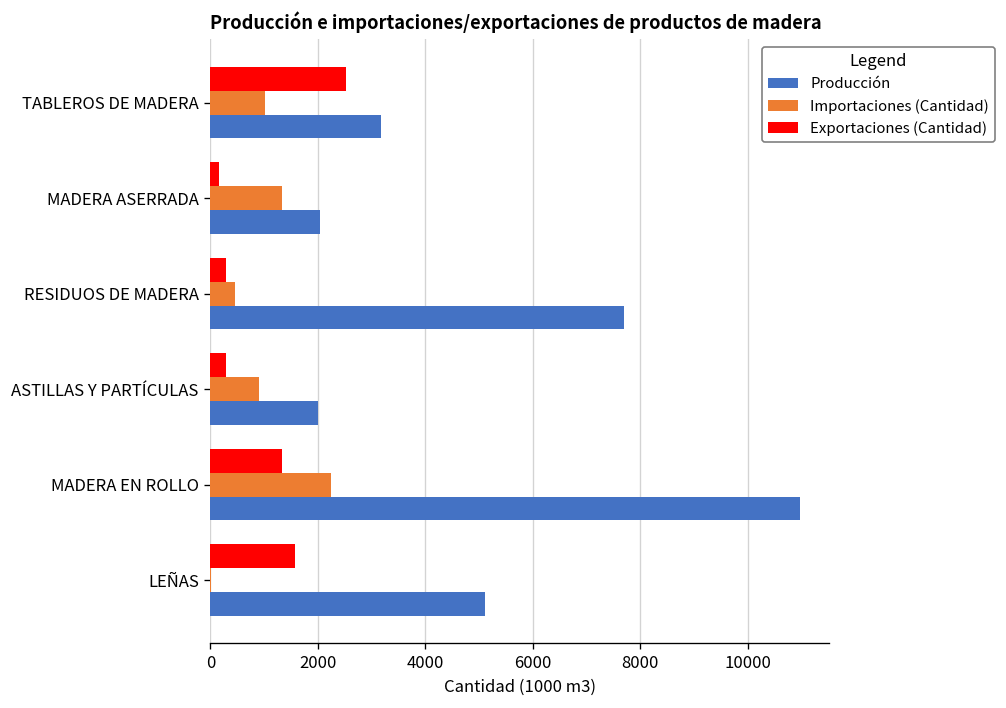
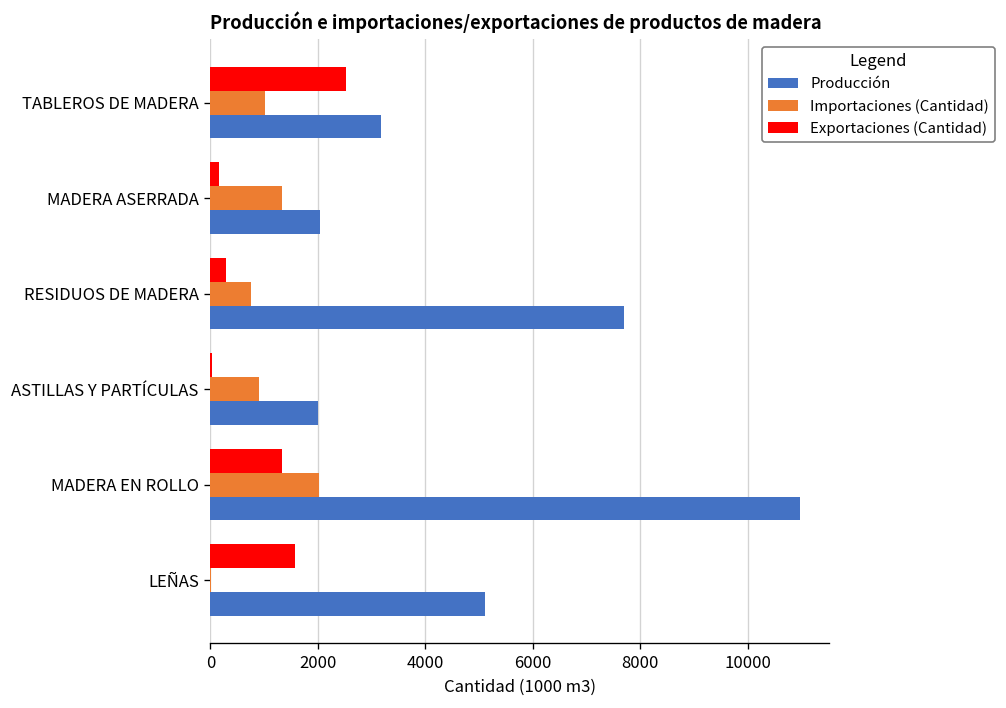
  {
    "Producción": {
      "TABLEROS DE MADERA": 3200,
      "MADERA ASERRADA": 2000,
      "RESIDUOS DE MADERA": 7700,
      "ASTILLAS Y PARTÍCULAS": 2000,
      "MADERA EN ROLLO": 11000,
      "LEÑAS": 5100
    },
    "Importaciones (Cantidad)": {
      "TABLEROS DE MADERA": 1000,
      "MADERA ASERRADA": 1300,
-     "RESIDUOS DE MADERA": 500,
+     "RESIDUOS DE MADERA": 800,
      "ASTILLAS Y PARTÍCULAS": 900,
-     "MADERA EN ROLLO": 2200
+     "MADERA EN ROLLO": 2000
    },
    "Exportaciones (Cantidad)": {
      "TABLEROS DE MADERA": 2500,
      "MADERA ASERRADA": 200,
      "RESIDUOS DE MADERA": 300,
-     "ASTILLAS Y PARTÍCULAS": 300,
+     "ASTILLAS Y PARTÍCULAS": 0,
      "MADERA EN ROLLO": 1300,
      "LEÑAS": 1600
    }
  }
